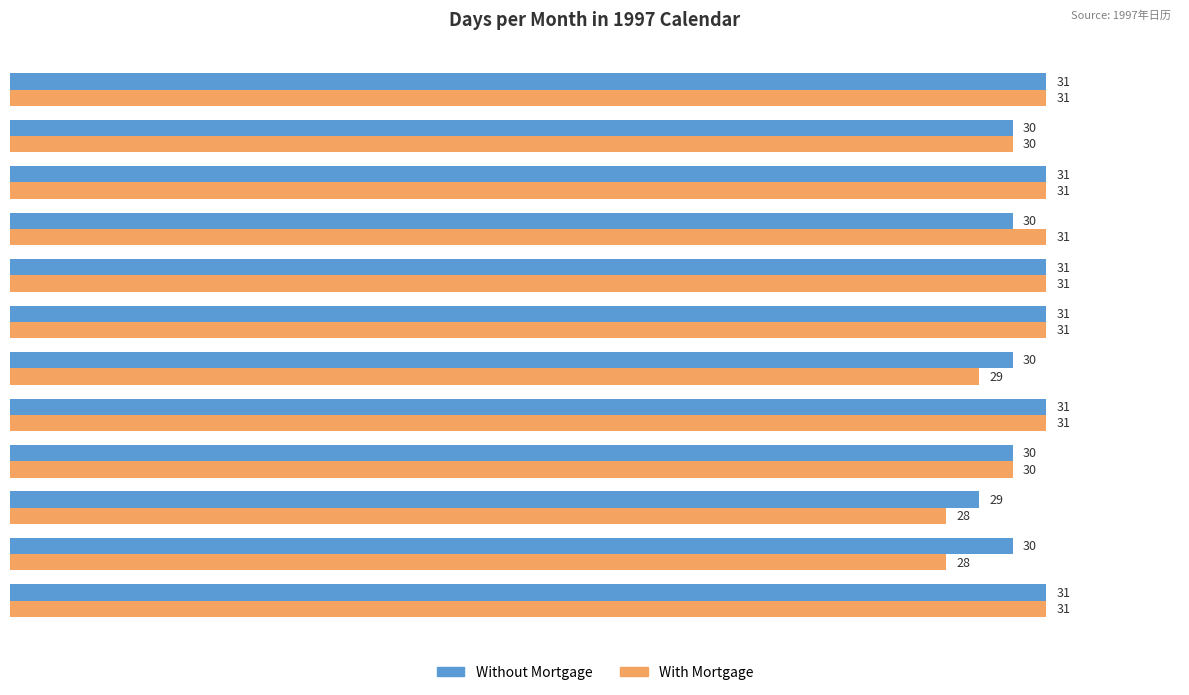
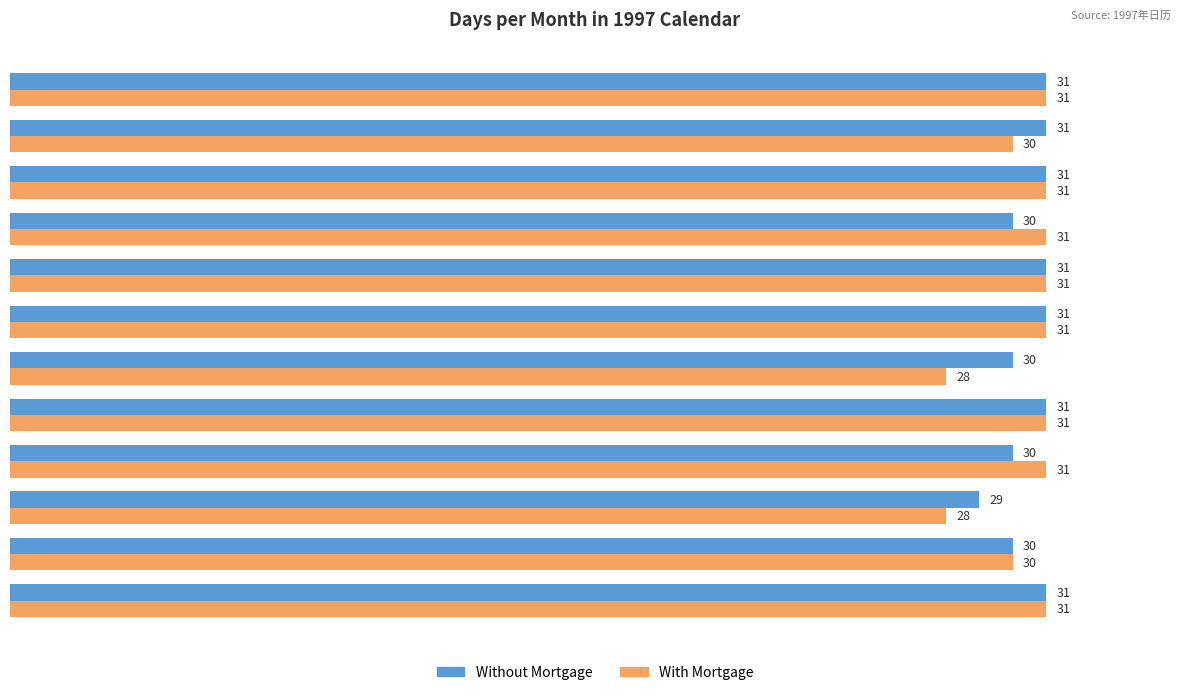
  {
    "Without Mortgage": {
      "12月": 31,
-     "11月": 30,
+     "11月": 31,
      "10月": 31,
      "9月": 30,
      "8月": 31,
      "7月": 31,
      "6月": 30,
      "5月": 31,
      "4月": 30,
      "3月": 29,
      "2月": 30,
      "1月": 31
    },
    "With Mortgage": {
      "12月": 31,
      "11月": 30,
      "10月": 31,
      "9月": 31,
      "8月": 31,
      "7月": 31,
-     "6月": 29,
+     "6月": 28,
      "5月": 31,
-     "4月": 30,
+     "4月": 31,
      "3月": 28,
-     "2月": 28,
+     "2月": 30,
      "1月": 31
    }
  }
